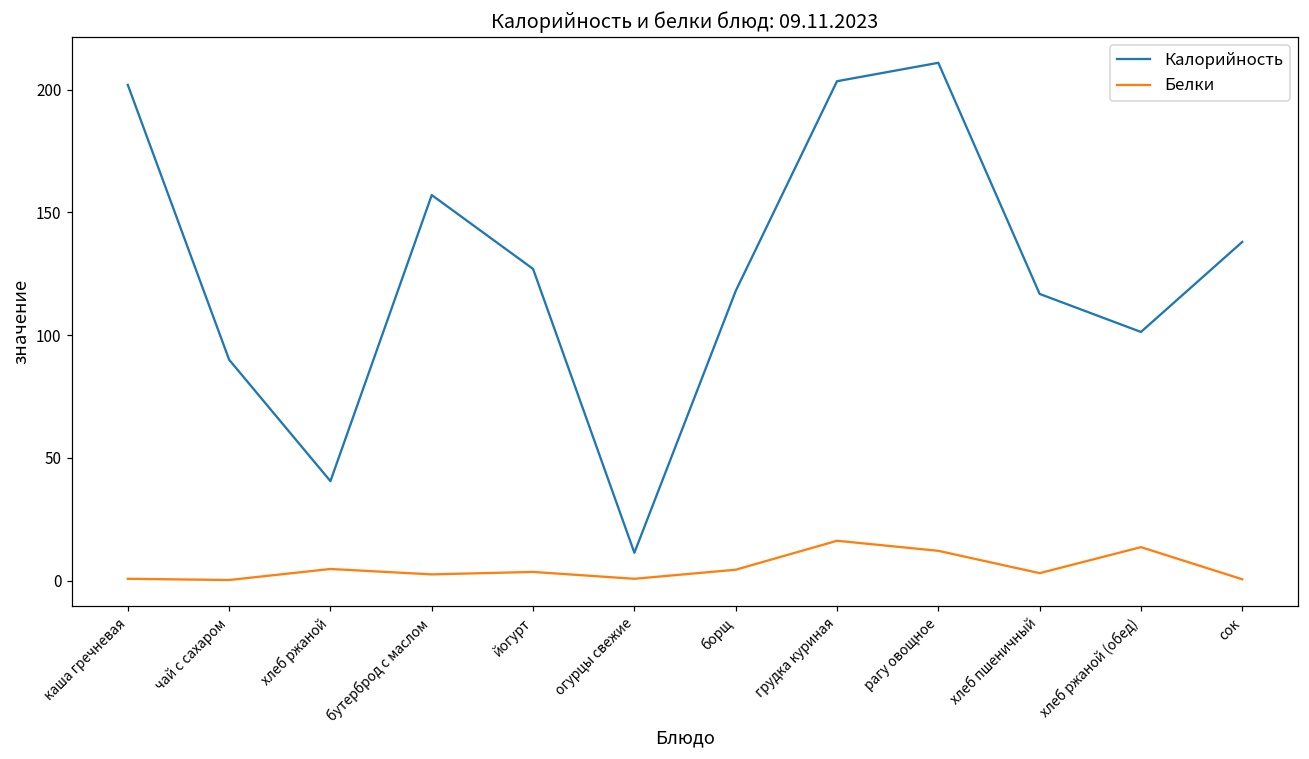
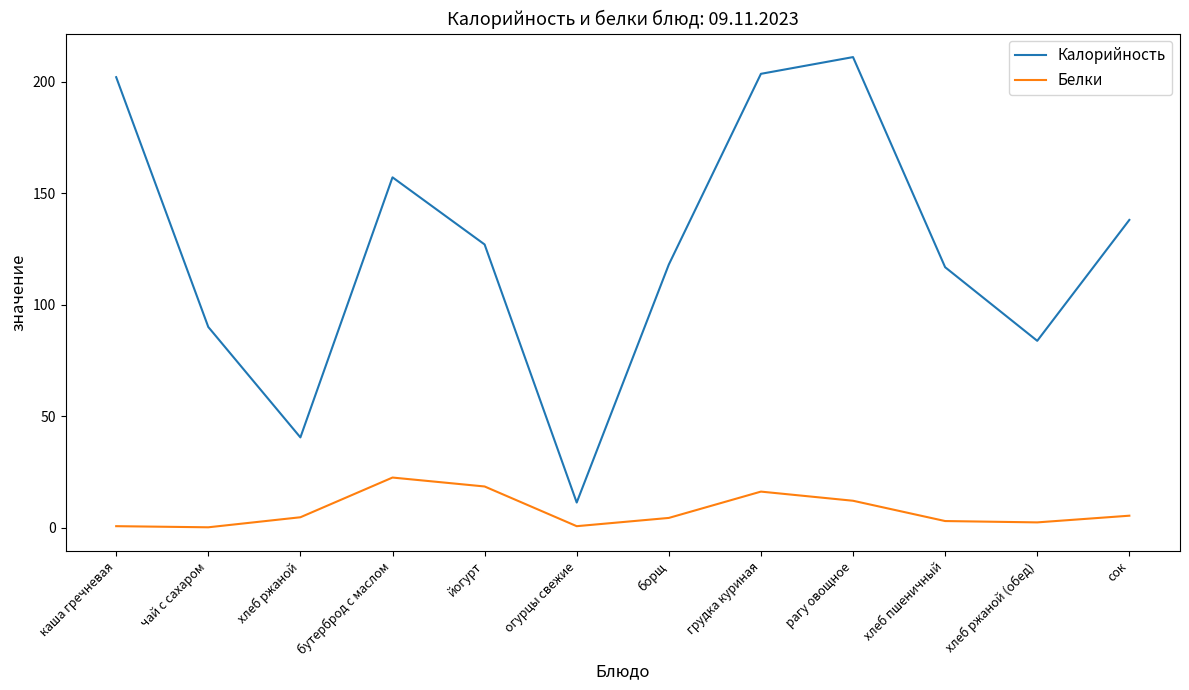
  {
    "Калорийность": {
      "каша гречневая": 202,
      "чай с сахаром": 90,
      "хлеб ржаной": 41,
      "бутерброд с маслом": 157,
      "йогурт": 127,
      "огурцы свежие": 11,
      "борщ": 118,
      "грудка куриная": 204,
      "рагу овощное": 211,
      "хлеб пшеничный": 117,
-     "хлеб ржаной (обед)": 101,
+     "хлеб ржаной (обед)": 84,
      "сок": 138
    },
    "Белки": {
      "каша гречневая": 1,
      "чай с сахаром": 0,
      "хлеб ржаной": 5,
-     "бутерброд с маслом": 3,
-     "йогурт": 4,
+     "бутерброд с маслом": 23,
+     "йогурт": 19,
      "огурцы свежие": 1,
      "борщ": 4,
      "грудка куриная": 16,
      "рагу овощное": 12,
      "хлеб пшеничный": 3,
-     "хлеб ржаной (обед)": 14,
-     "сок": 1
+     "хлеб ржаной (обед)": 2,
+     "сок": 5
    }
  }
